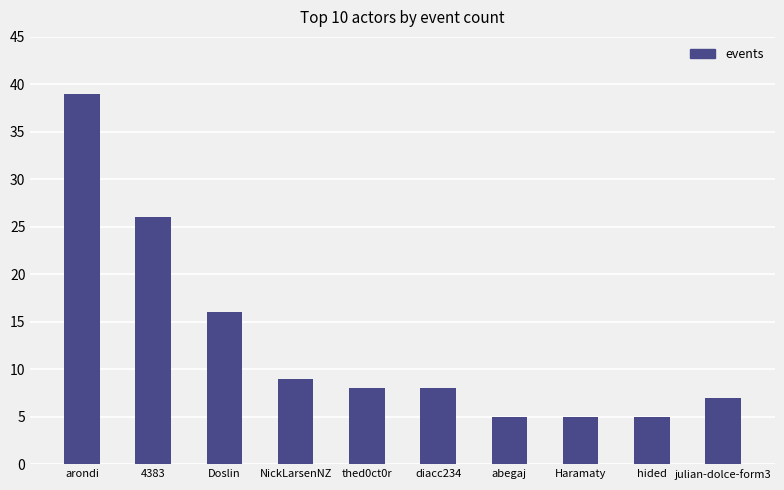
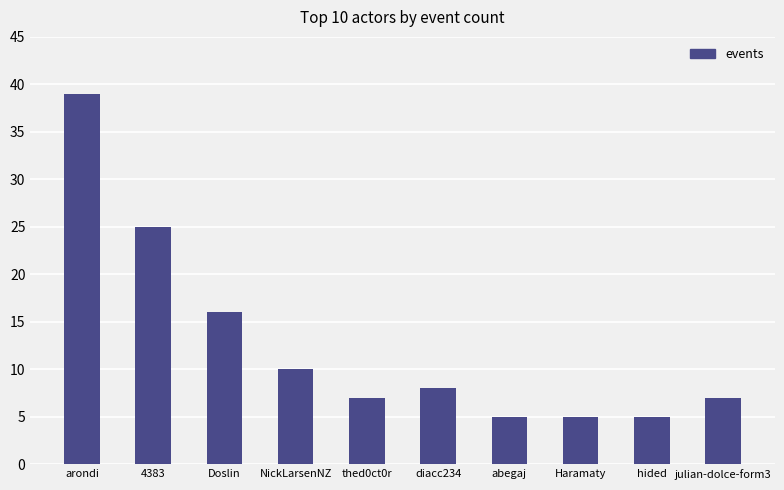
  {
    "arondi": 39,
-   "4383": 26,
+   "4383": 25,
    "Doslin": 16,
-   "NickLarsenNZ": 9,
-   "thed0ct0r": 8,
+   "NickLarsenNZ": 10,
+   "thed0ct0r": 7,
    "diacc234": 8,
    "abegaj": 5,
    "Haramaty": 5,
    "hided": 5,
    "julian-dolce-form3": 7
  }
